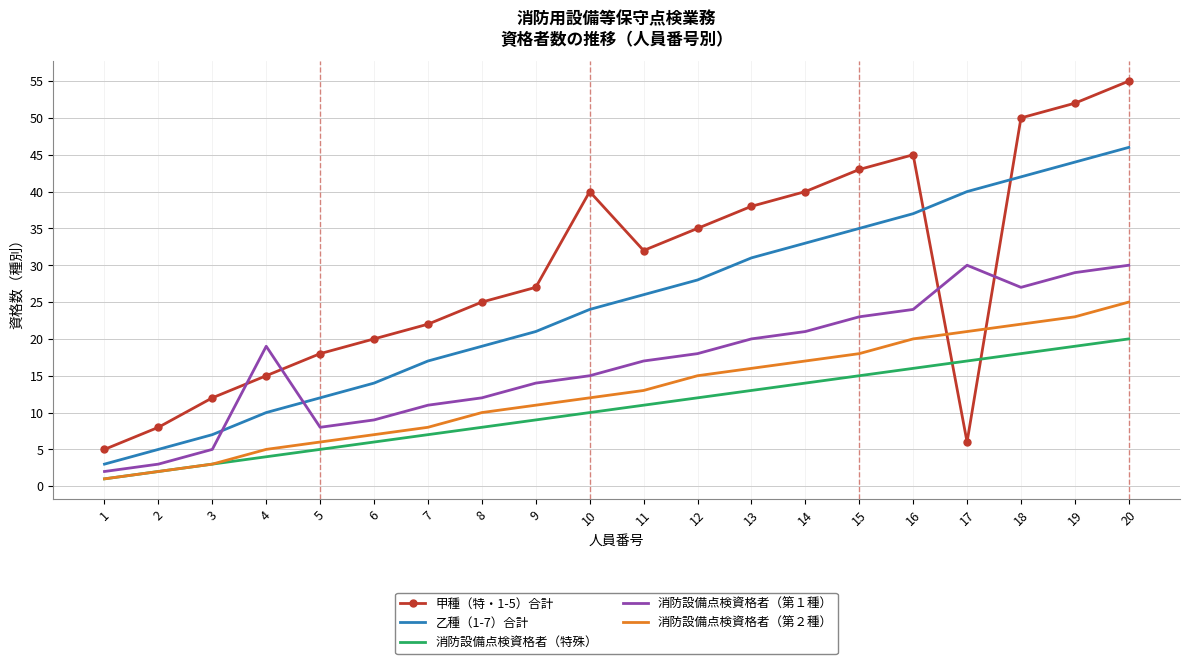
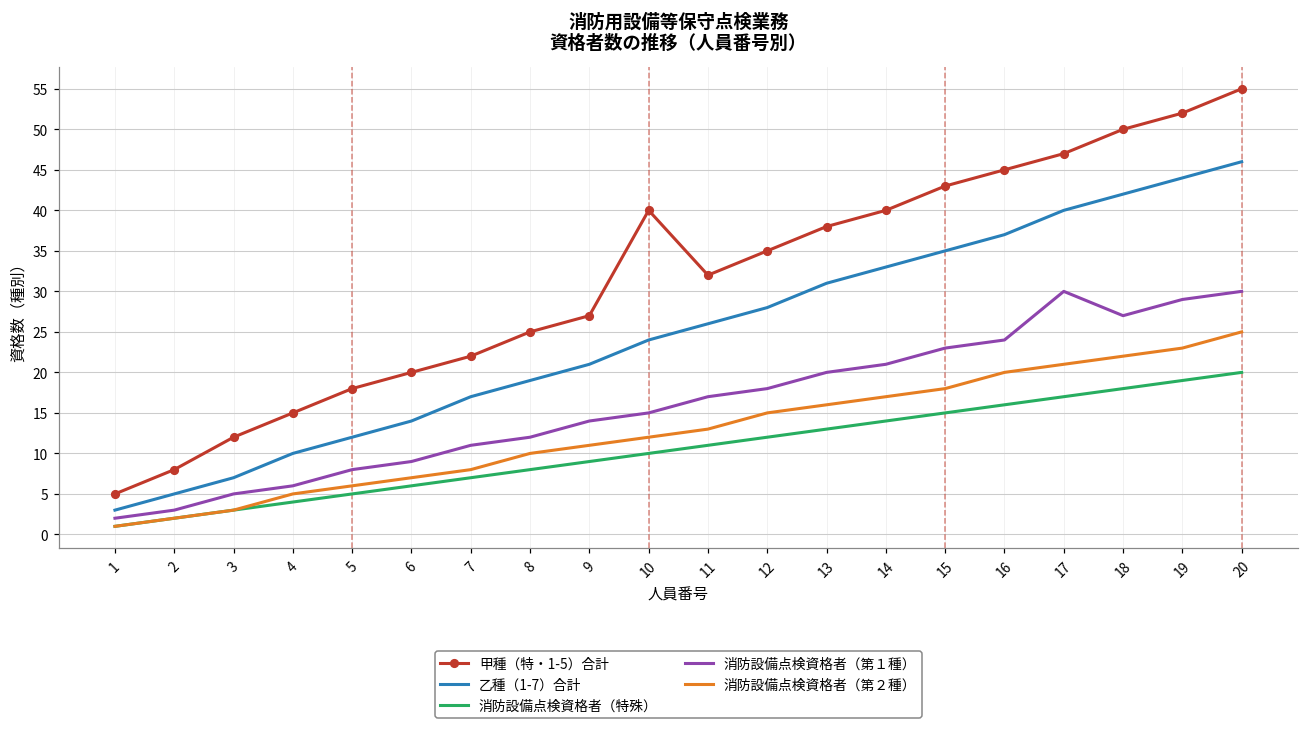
  {
    "甲種（特・1-5）合計": {
      "1": 5,
      "2": 8,
      "3": 12,
      "4": 15,
      "5": 18,
      "6": 20,
      "7": 22,
      "8": 25,
      "9": 27,
      "10": 40,
      "11": 32,
      "12": 35,
      "13": 38,
      "14": 40,
      "15": 43,
      "16": 45,
-     "17": 6,
+     "17": 47,
      "18": 50,
      "19": 52,
      "20": 55
    },
    "乙種（1-7）合計": {
      "1": 3,
      "2": 5,
      "3": 7,
      "4": 10,
      "5": 12,
      "6": 14,
      "7": 17,
      "8": 19,
      "9": 21,
      "10": 24,
      "11": 26,
      "12": 28,
      "13": 31,
      "14": 33,
      "15": 35,
      "16": 37,
      "17": 40,
      "18": 42,
      "19": 44,
      "20": 46
    },
    "消防設備点検資格者（特殊）": {
      "4": 4,
      "5": 5,
      "6": 6,
      "7": 7,
      "8": 8,
      "9": 9,
      "10": 10,
      "11": 11,
      "12": 12,
      "13": 13,
      "14": 14,
      "15": 15,
      "16": 16,
      "17": 17,
      "18": 18,
      "19": 19,
      "20": 20
    },
    "消防設備点検資格者（第１種）": {
      "1": 2,
      "2": 3,
      "3": 5,
-     "4": 19,
+     "4": 6,
      "5": 8,
      "6": 9,
      "7": 11,
      "8": 12,
      "9": 14,
      "10": 15,
      "11": 17,
      "12": 18,
      "13": 20,
      "14": 21,
      "15": 23,
      "16": 24,
      "17": 30,
      "18": 27,
      "19": 29,
      "20": 30
    },
    "消防設備点検資格者（第２種）": {
      "4": 5,
      "5": 6,
      "6": 7,
      "7": 8,
      "8": 10,
      "9": 11,
      "10": 12,
      "11": 13,
      "12": 15,
      "13": 16,
      "14": 17,
      "15": 18,
      "16": 20,
      "17": 21,
      "18": 22,
      "19": 23,
      "20": 25
    }
  }
